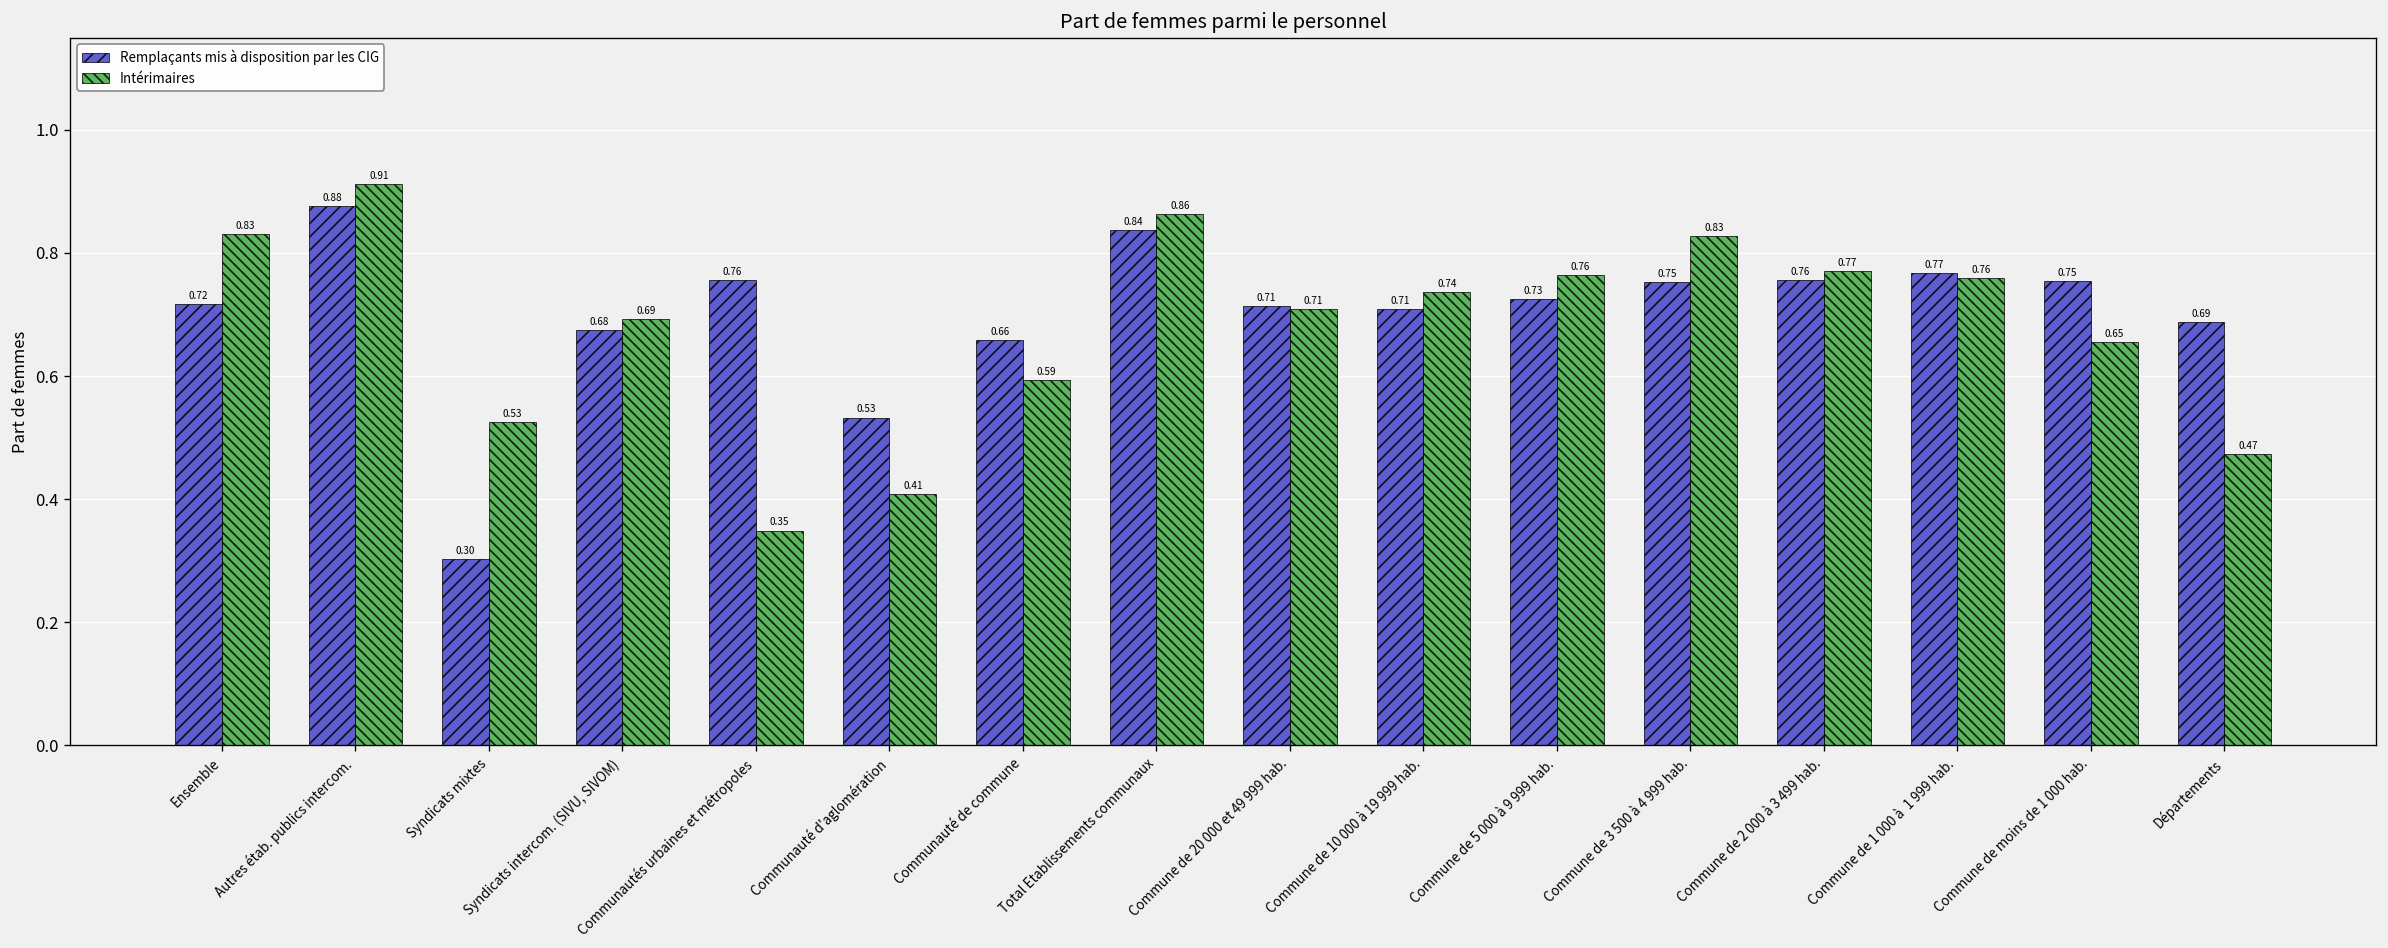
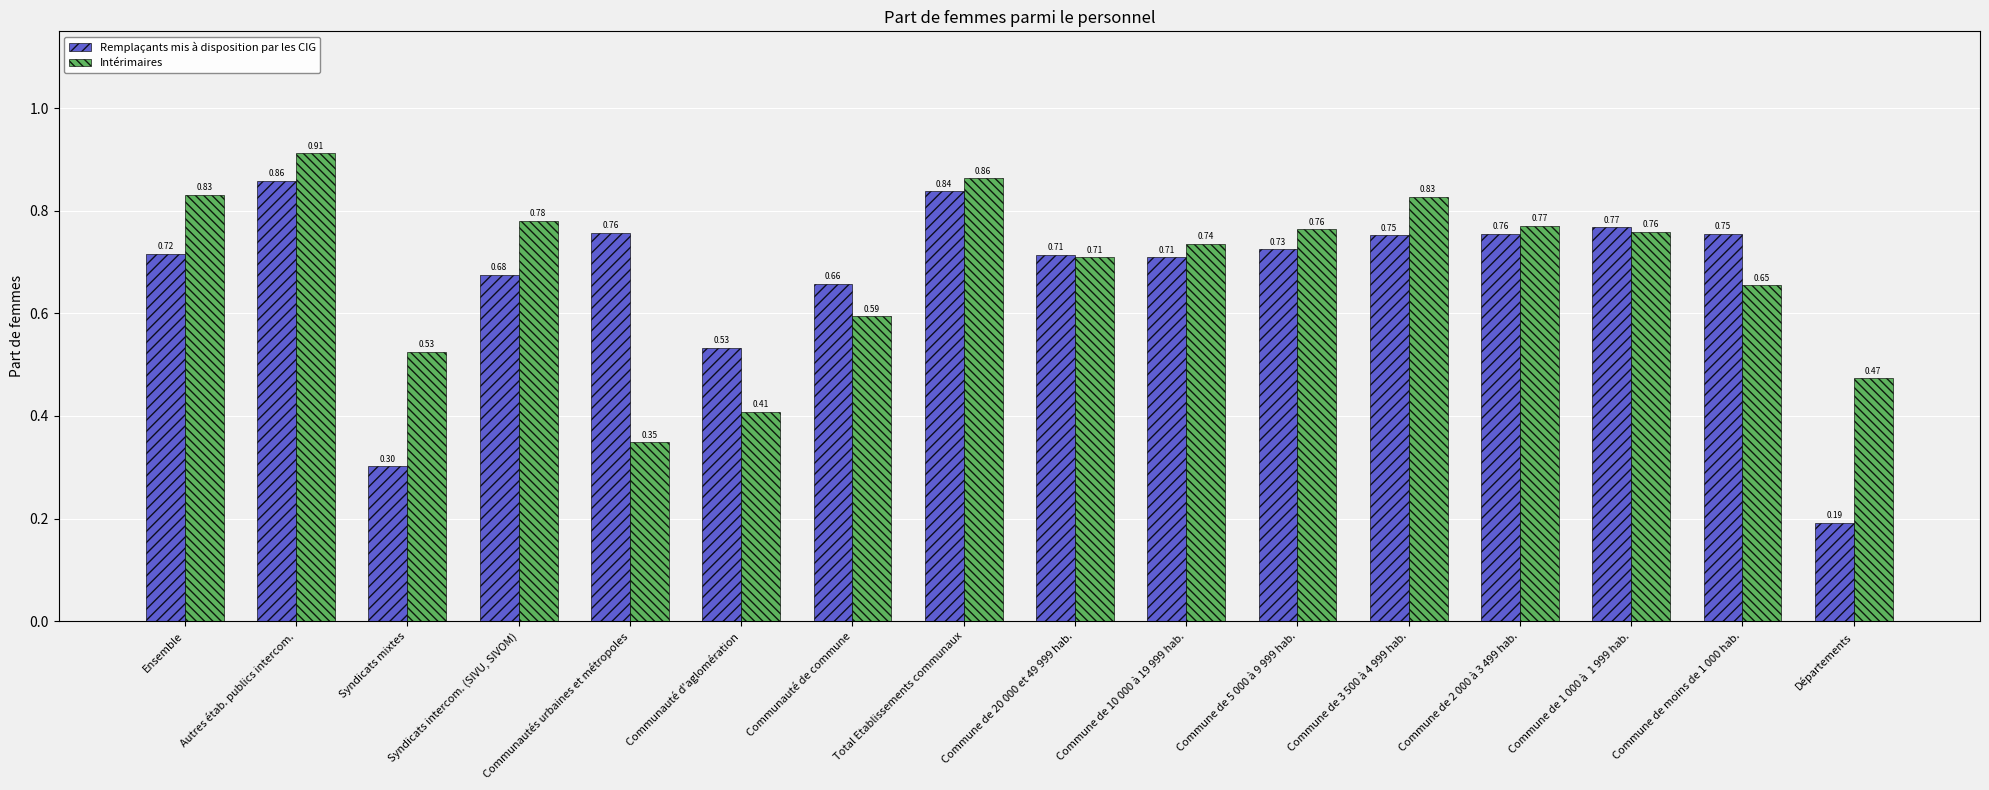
  {
    "Remplaçants mis à disposition par les CIG": {
      "Ensemble": 0.72,
-     "Autres étab. publics intercom.": 0.88,
+     "Autres étab. publics intercom.": 0.86,
      "Syndicats mixtes": 0.30,
      "Syndicats intercom. (SIVU, SIVOM)": 0.68,
      "Communautés urbaines et métropoles": 0.76,
      "Communauté d'aglomération": 0.53,
      "Communauté de commune": 0.66,
      "Total Etablissements communaux": 0.84,
      "Commune de 20 000 et 49 999 hab.": 0.71,
      "Commune de 10 000 à 19 999 hab.": 0.71,
      "Commune de 5 000 à 9 999 hab.": 0.73,
      "Commune de 3 500 à 4 999 hab.": 0.75,
      "Commune de 2 000 à 3 499 hab.": 0.76,
      "Commune de 1 000 à 1 999 hab.": 0.77,
      "Commune de moins de 1 000 hab.": 0.75,
-     "Départements": 0.69
+     "Départements": 0.19
    },
    "Intérimaires": {
      "Ensemble": 0.83,
      "Autres étab. publics intercom.": 0.91,
      "Syndicats mixtes": 0.53,
-     "Syndicats intercom. (SIVU, SIVOM)": 0.69,
+     "Syndicats intercom. (SIVU, SIVOM)": 0.78,
      "Communautés urbaines et métropoles": 0.35,
      "Communauté d'aglomération": 0.41,
      "Communauté de commune": 0.59,
      "Total Etablissements communaux": 0.86,
      "Commune de 20 000 et 49 999 hab.": 0.71,
      "Commune de 10 000 à 19 999 hab.": 0.74,
      "Commune de 5 000 à 9 999 hab.": 0.76,
      "Commune de 3 500 à 4 999 hab.": 0.83,
      "Commune de 2 000 à 3 499 hab.": 0.77,
      "Commune de 1 000 à 1 999 hab.": 0.76,
      "Commune de moins de 1 000 hab.": 0.65,
      "Départements": 0.47
    }
  }
